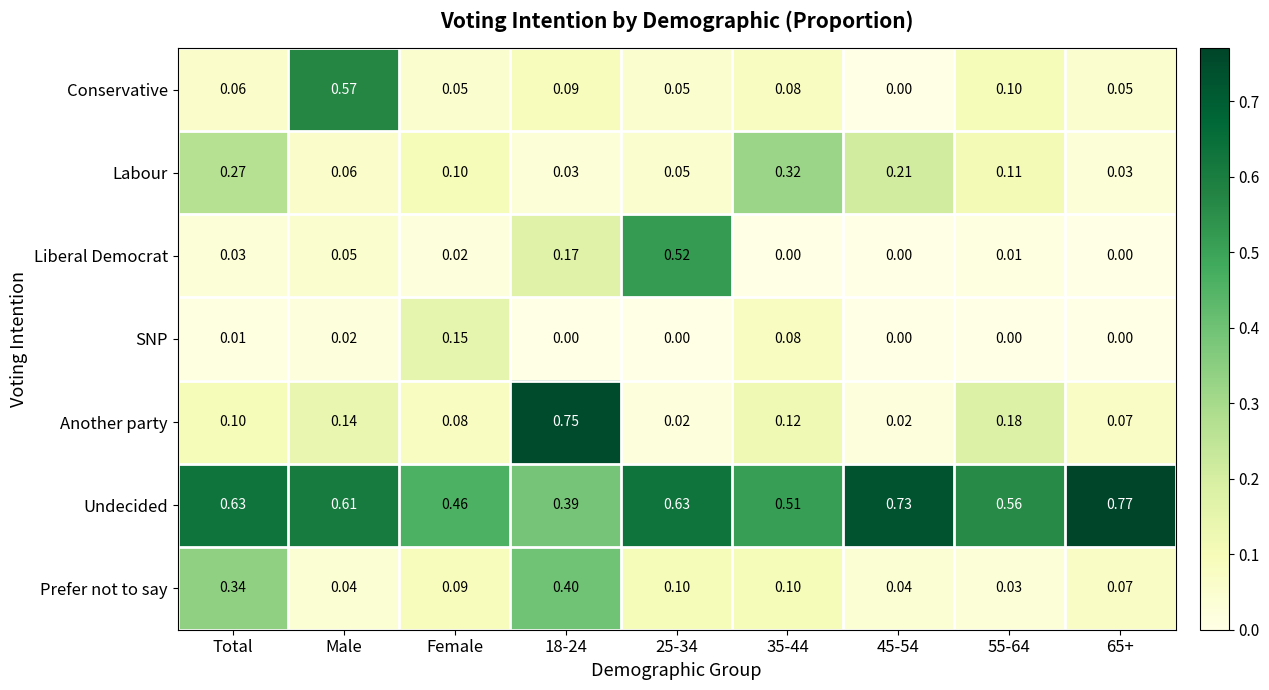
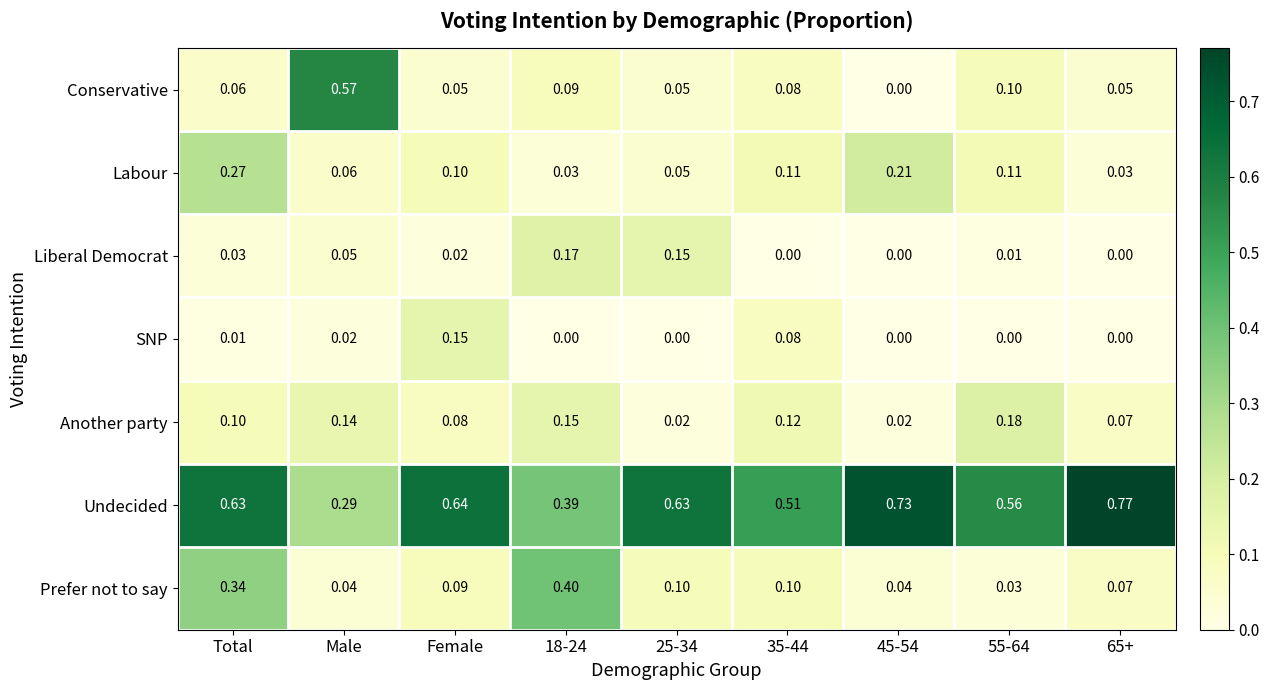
  {
    "Conservative": {
      "Total": 0.06,
      "Male": 0.57,
      "Female": 0.05,
      "18-24": 0.09,
      "25-34": 0.05,
      "35-44": 0.08,
      "45-54": 0.00,
      "55-64": 0.10,
      "65+": 0.05
    },
    "Labour": {
      "Total": 0.27,
      "Male": 0.06,
      "Female": 0.10,
      "18-24": 0.03,
      "25-34": 0.05,
-     "35-44": 0.32,
+     "35-44": 0.11,
      "45-54": 0.21,
      "55-64": 0.11,
      "65+": 0.03
    },
    "Liberal Democrat": {
      "Total": 0.03,
      "Male": 0.05,
      "Female": 0.02,
      "18-24": 0.17,
-     "25-34": 0.52,
+     "25-34": 0.15,
      "35-44": 0.00,
      "45-54": 0.00,
      "55-64": 0.01,
      "65+": 0.00
    },
    "SNP": {
      "Total": 0.01,
      "Male": 0.02,
      "Female": 0.15,
      "18-24": 0.00,
      "25-34": 0.00,
      "35-44": 0.08,
      "45-54": 0.00,
      "55-64": 0.00,
      "65+": 0.00
    },
    "Another party": {
      "Total": 0.10,
      "Male": 0.14,
      "Female": 0.08,
-     "18-24": 0.75,
+     "18-24": 0.15,
      "25-34": 0.02,
      "35-44": 0.12,
      "45-54": 0.02,
      "55-64": 0.18,
      "65+": 0.07
    },
    "Undecided": {
      "Total": 0.63,
-     "Male": 0.61,
-     "Female": 0.46,
+     "Male": 0.29,
+     "Female": 0.64,
      "18-24": 0.39,
      "25-34": 0.63,
      "35-44": 0.51,
      "45-54": 0.73,
      "55-64": 0.56,
      "65+": 0.77
    },
    "Prefer not to say": {
      "Total": 0.34,
      "Male": 0.04,
      "Female": 0.09,
      "18-24": 0.40,
      "25-34": 0.10,
      "35-44": 0.10,
      "45-54": 0.04,
      "55-64": 0.03,
      "65+": 0.07
    }
  }
